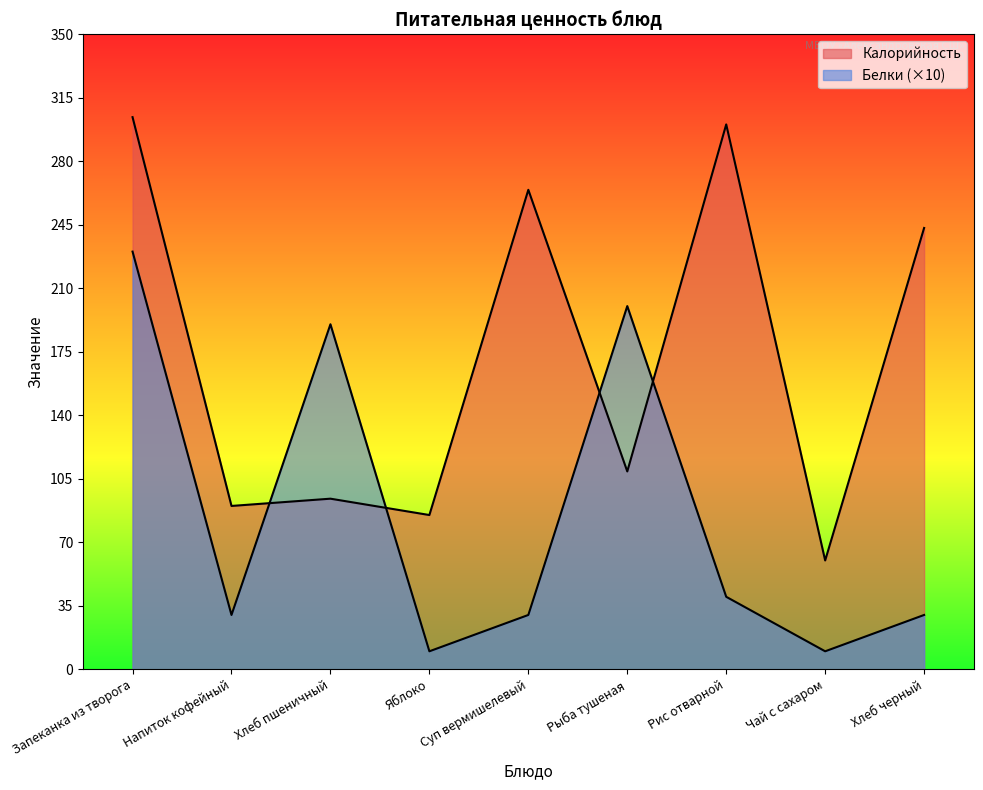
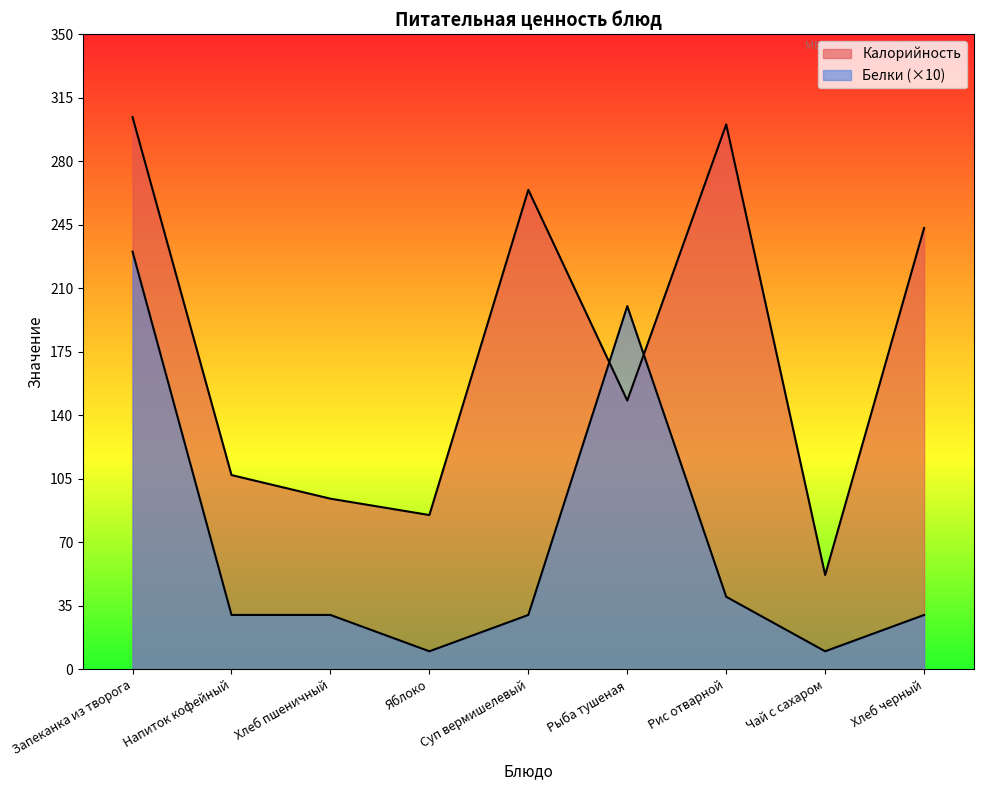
  {
    "Калорийность": {
      "Запеканка из творога": 304,
-     "Напиток кофейный": 90,
+     "Напиток кофейный": 107,
      "Хлеб пшеничный": 94,
      "Яблоко": 85,
      "Суп вермишелевый": 264,
-     "Рыба тушеная": 109,
+     "Рыба тушеная": 148,
      "Рис отварной": 300,
-     "Чай с сахаром": 60,
+     "Чай с сахаром": 52,
      "Хлеб черный": 243
    },
    "Белки (×10)": {
      "Запеканка из творога": 230,
      "Напиток кофейный": 30,
-     "Хлеб пшеничный": 190,
+     "Хлеб пшеничный": 30,
      "Яблоко": 10,
      "Суп вермишелевый": 30,
      "Рыба тушеная": 200,
      "Рис отварной": 40,
      "Чай с сахаром": 10,
      "Хлеб черный": 30
    }
  }
